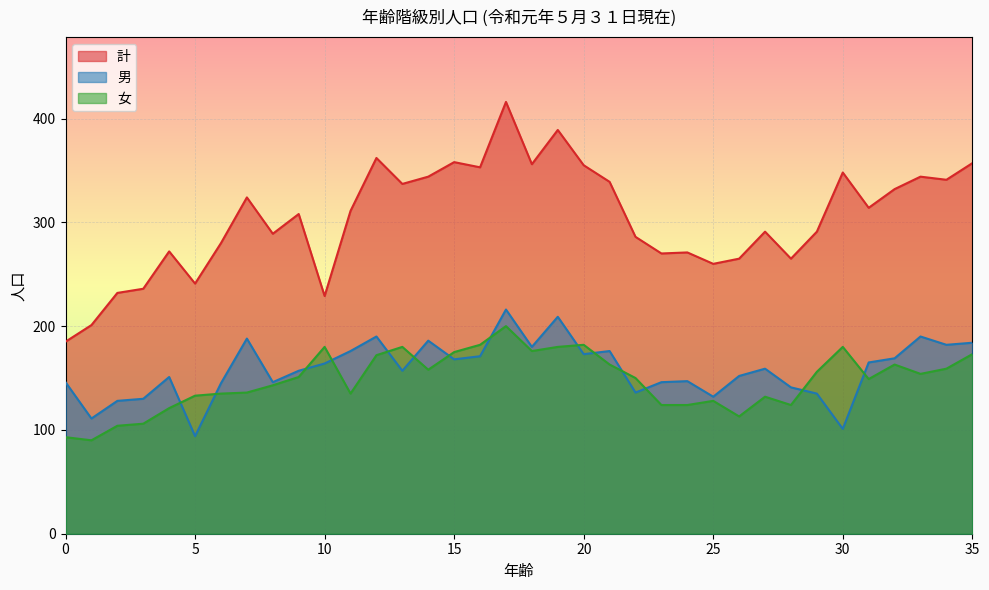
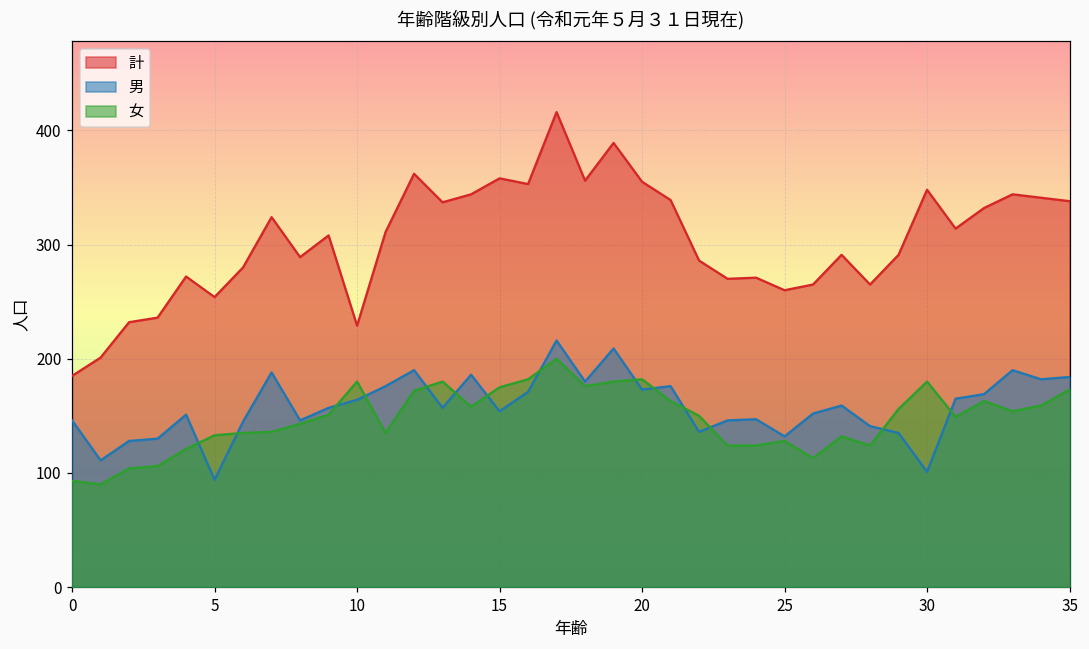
  {
    "計": {
      "0": 185,
-     "5": 241,
+     "5": 254,
      "10": 229,
      "15": 358,
      "20": 355,
      "25": 260,
      "30": 348,
-     "35": 357
+     "35": 338
    },
    "男": {
      "0": 146,
      "5": 94,
      "10": 164,
-     "15": 168,
+     "15": 154,
      "20": 173,
      "25": 132,
      "30": 101,
      "35": 184
    },
    "女": {
      "0": 93,
      "5": 133,
      "10": 180,
      "15": 175,
      "20": 182,
      "25": 128,
      "30": 180,
      "35": 173
    }
  }
